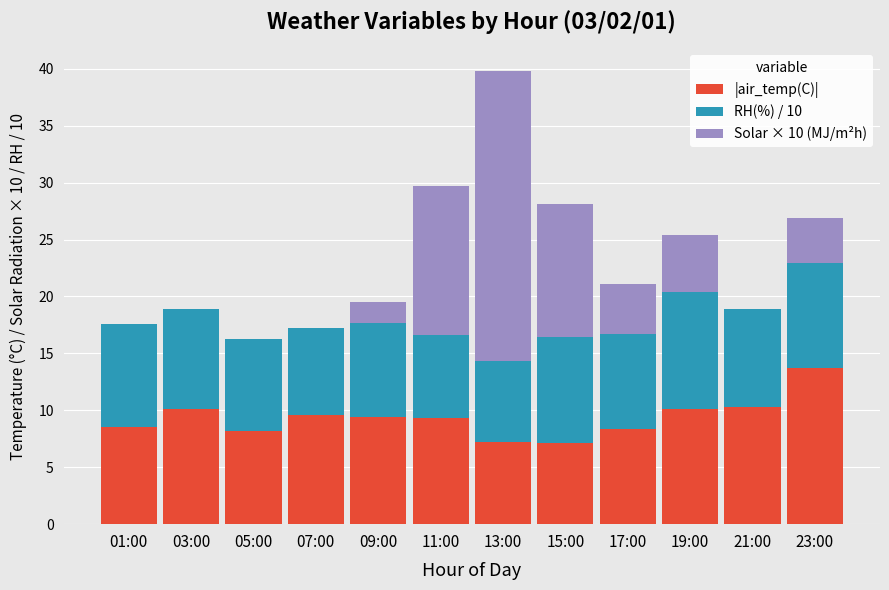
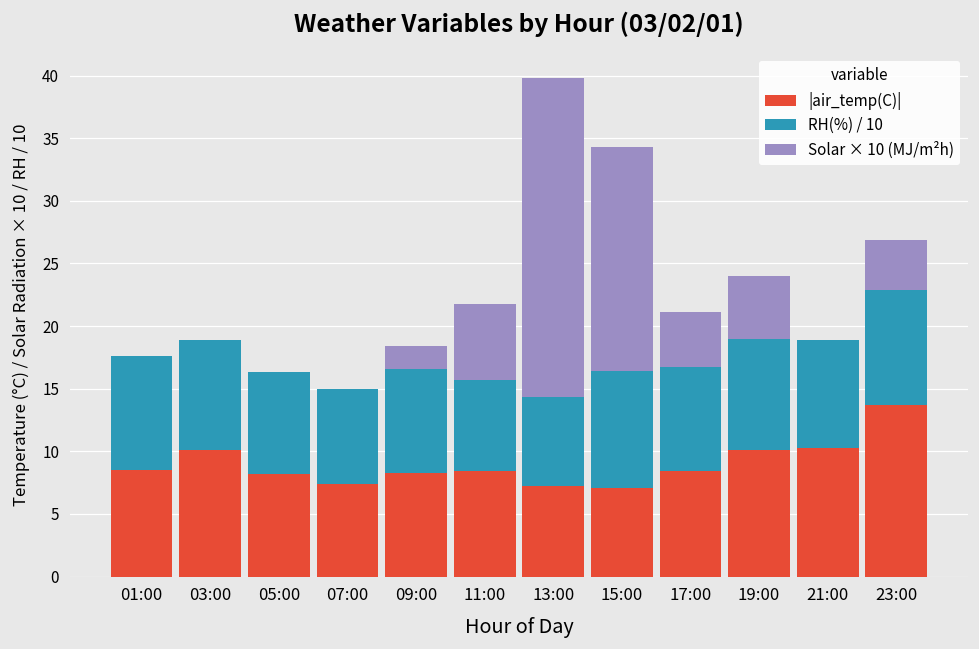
  {
    "|air_temp(C)|": {
      "01:00": 8.5,
      "03:00": 10.1,
      "05:00": 8.2,
-     "07:00": 9.6,
-     "09:00": 9.4,
-     "11:00": 9.3,
+     "07:00": 7.4,
+     "09:00": 8.3,
+     "11:00": 8.4,
      "13:00": 7.2,
      "15:00": 7.1,
      "17:00": 8.4,
      "19:00": 10.1,
      "21:00": 10.3,
      "23:00": 13.7
    },
    "RH(%) / 10": {
      "01:00": 9.1,
      "03:00": 8.8,
      "05:00": 8.1,
      "07:00": 7.6,
      "09:00": 8.3,
      "11:00": 7.3,
      "13:00": 7.1,
      "15:00": 9.3,
      "17:00": 8.3,
-     "19:00": 10.3,
+     "19:00": 8.9,
      "21:00": 8.6,
      "23:00": 9.2
    },
    "Solar × 10 (MJ/m²h)": {
      "01:00": 0.0,
      "03:00": 0.0,
      "05:00": 0.0,
      "07:00": 0.0,
      "09:00": 1.8,
-     "11:00": 13.1,
+     "11:00": 6.1,
      "13:00": 25.5,
-     "15:00": 11.7,
+     "15:00": 17.9,
      "17:00": 4.4,
      "19:00": 5.0,
      "21:00": 0.0,
      "23:00": 4.0
    }
  }
